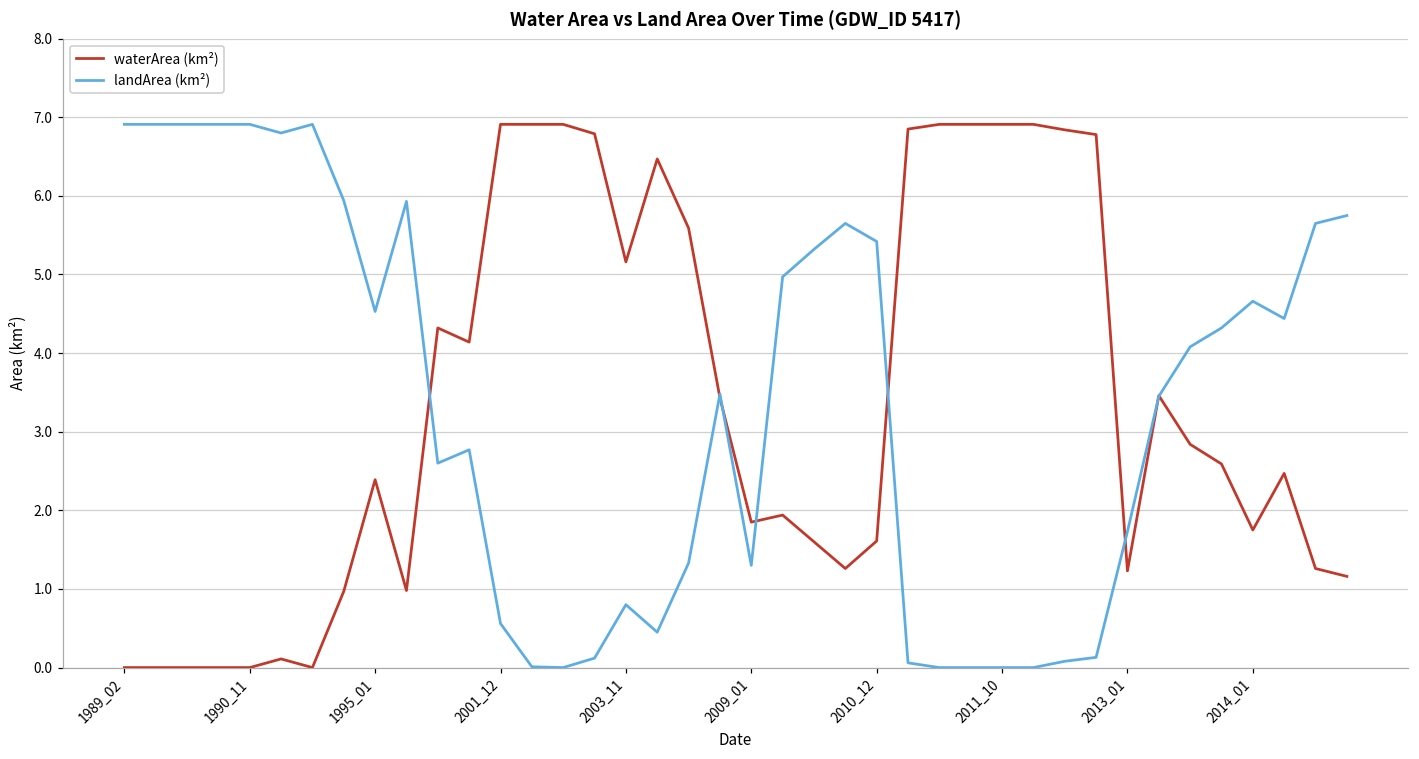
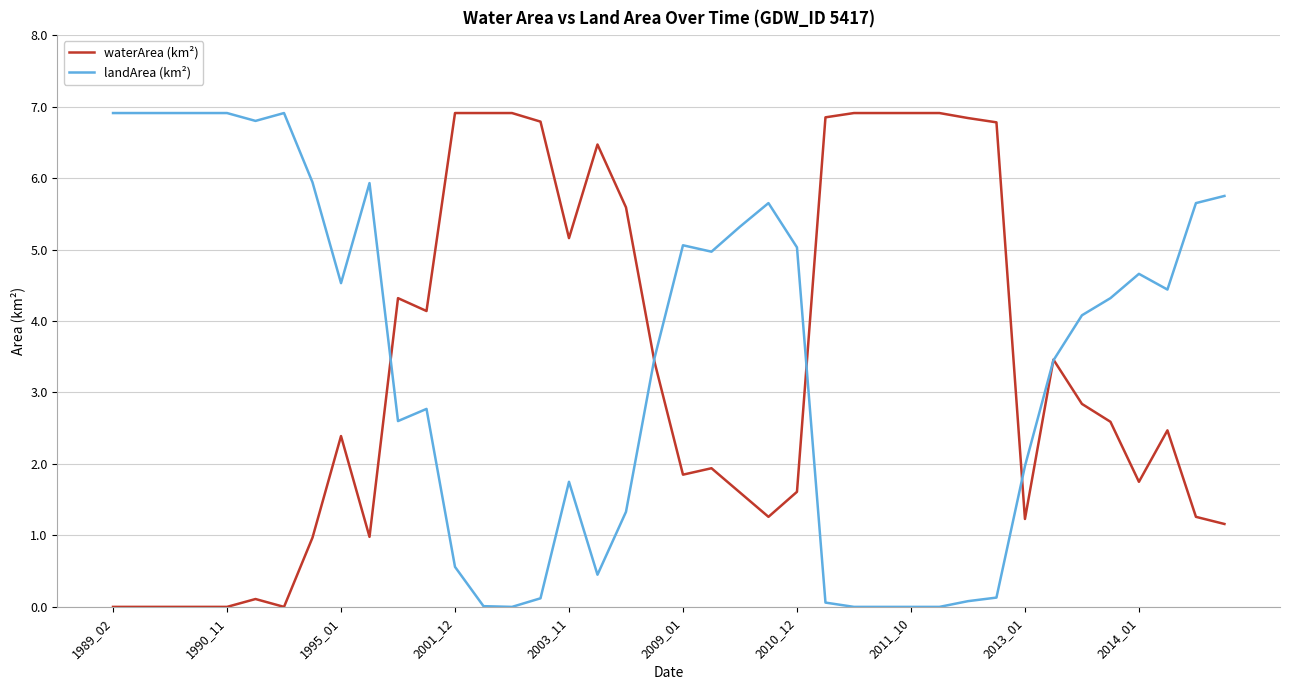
  {
    "waterArea (km²)": {
      "1989_02": 0.0,
      "1990_11": 0.0,
      "1995_01": 2.4,
      "2001_12": 6.9,
      "2003_11": 5.2,
      "2009_01": 1.9,
      "2010_12": 1.6,
      "2011_10": 6.9,
      "2013_01": 1.2,
      "2014_01": 1.8
    },
    "landArea (km²)": {
      "1989_02": 6.9,
      "1990_11": 6.9,
      "1995_01": 4.5,
      "2001_12": 0.6,
-     "2003_11": 0.8,
-     "2009_01": 1.3,
-     "2010_12": 5.4,
+     "2003_11": 1.8,
+     "2009_01": 5.1,
+     "2010_12": 5.0,
      "2011_10": 0.0,
-     "2013_01": 1.7,
+     "2013_01": 2.0,
      "2014_01": 4.7
    }
  }
